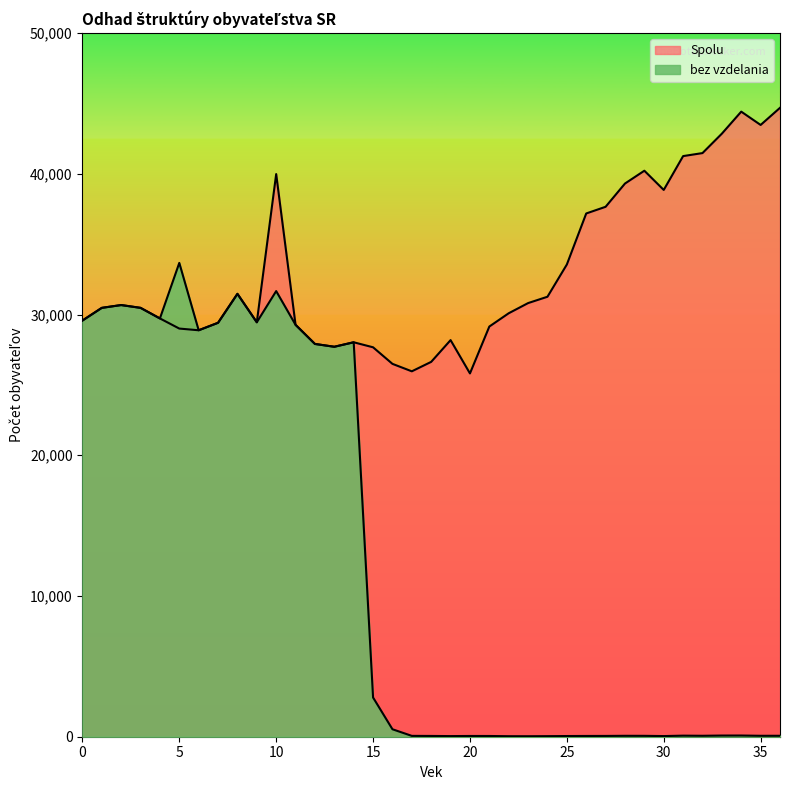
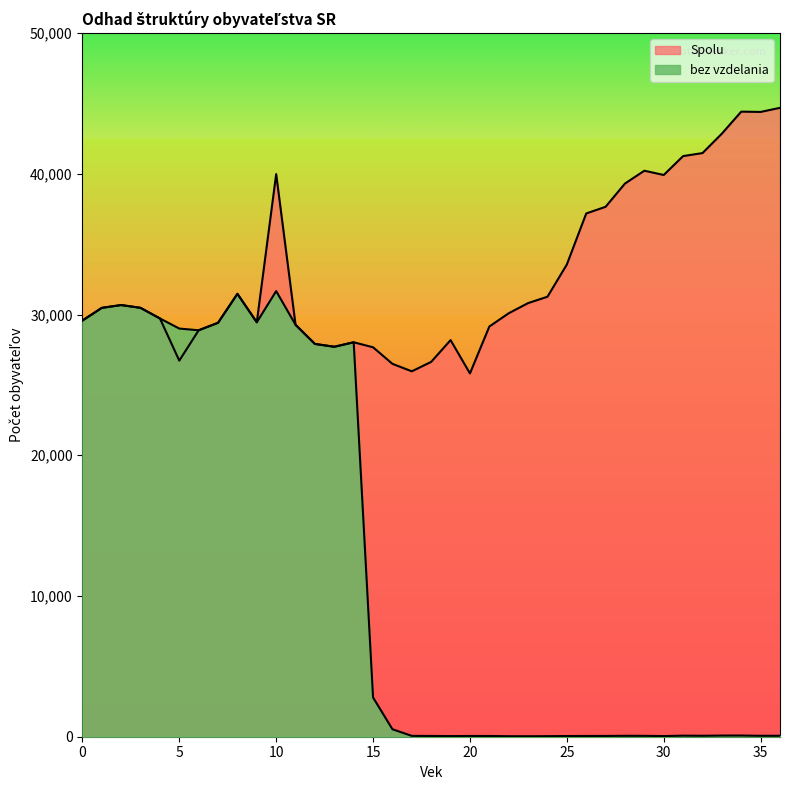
  {
    "Spolu": {
-     "5": "29,000",
+     "5": "26,700",
      "10": "40,000",
      "15": "27,700",
      "20": "25,800",
      "25": "33,600",
-     "30": "38,900",
-     "35": "43,500"
+     "30": "39,900",
+     "35": "44,400"
    },
    "bez vzdelania": {
-     "5": "33,700",
+     "5": "29,000",
      "10": "31,700",
      "15": "2,800",
      "20": "100",
      "25": "0",
      "30": "0",
      "35": "100"
    }
  }
